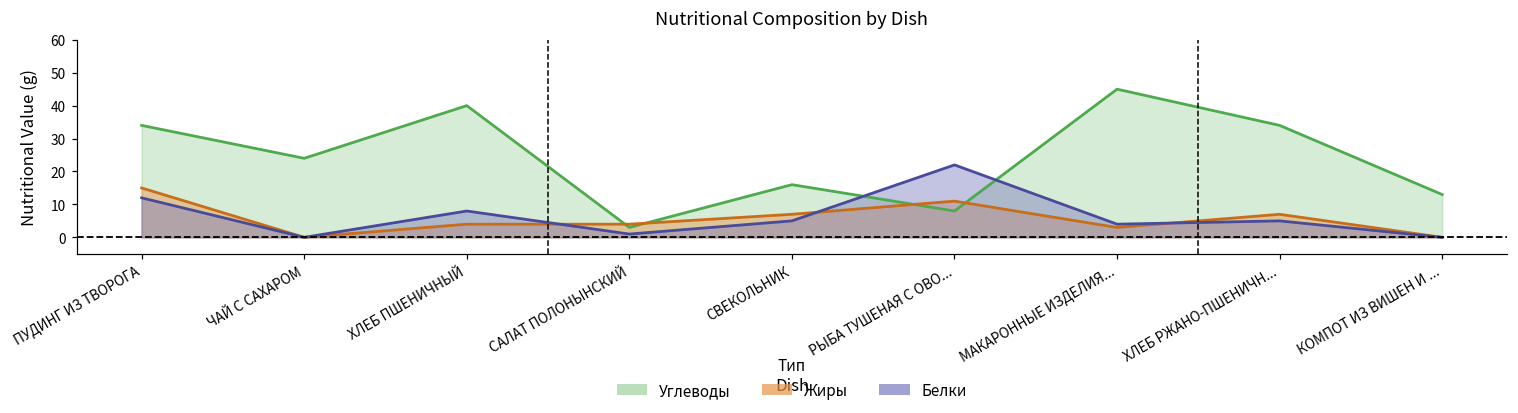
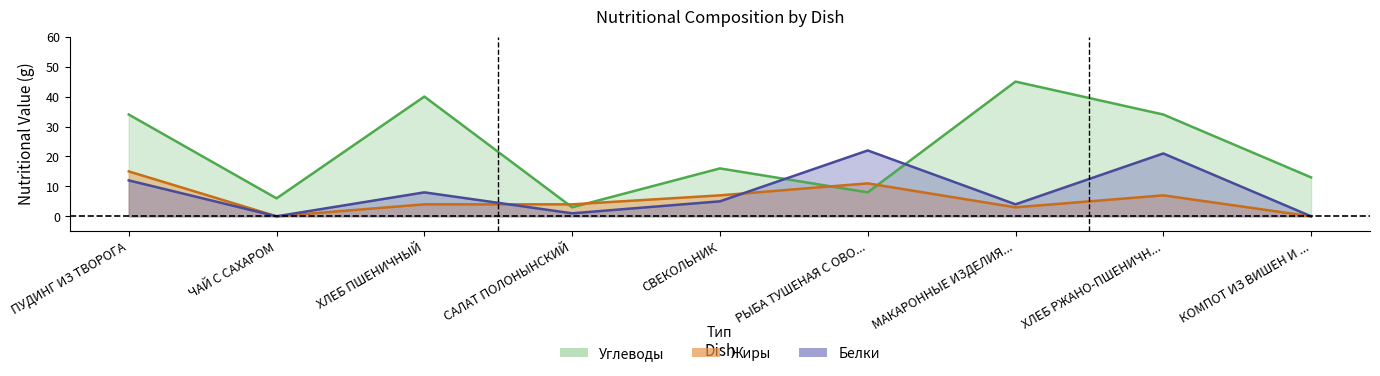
  {
    "Углеводы": {
      "ПУДИНГ ИЗ ТВОРОГА": 34,
-     "ЧАЙ С САХАРОМ": 24,
+     "ЧАЙ С САХАРОМ": 6,
      "ХЛЕБ ПШЕНИЧНЫЙ": 40,
      "САЛАТ ПОЛОНЫНСКИЙ": 3,
      "СВЕКОЛЬНИК": 16,
      "РЫБА ТУШЕНАЯ С ОВО...": 8,
      "МАКАРОННЫЕ ИЗДЕЛИЯ...": 45,
      "ХЛЕБ РЖАНО-ПШЕНИЧН...": 34,
      "КОМПОТ ИЗ ВИШЕН И ...": 13
    },
    "Жиры": {
      "ПУДИНГ ИЗ ТВОРОГА": 15,
      "ХЛЕБ ПШЕНИЧНЫЙ": 4,
      "САЛАТ ПОЛОНЫНСКИЙ": 4,
      "СВЕКОЛЬНИК": 7,
      "РЫБА ТУШЕНАЯ С ОВО...": 11,
      "МАКАРОННЫЕ ИЗДЕЛИЯ...": 3,
      "ХЛЕБ РЖАНО-ПШЕНИЧН...": 7
    },
    "Белки": {
      "ПУДИНГ ИЗ ТВОРОГА": 12,
      "ХЛЕБ ПШЕНИЧНЫЙ": 8,
      "САЛАТ ПОЛОНЫНСКИЙ": 1,
      "СВЕКОЛЬНИК": 5,
      "РЫБА ТУШЕНАЯ С ОВО...": 22,
      "МАКАРОННЫЕ ИЗДЕЛИЯ...": 4,
-     "ХЛЕБ РЖАНО-ПШЕНИЧН...": 5
+     "ХЛЕБ РЖАНО-ПШЕНИЧН...": 21
    }
  }
